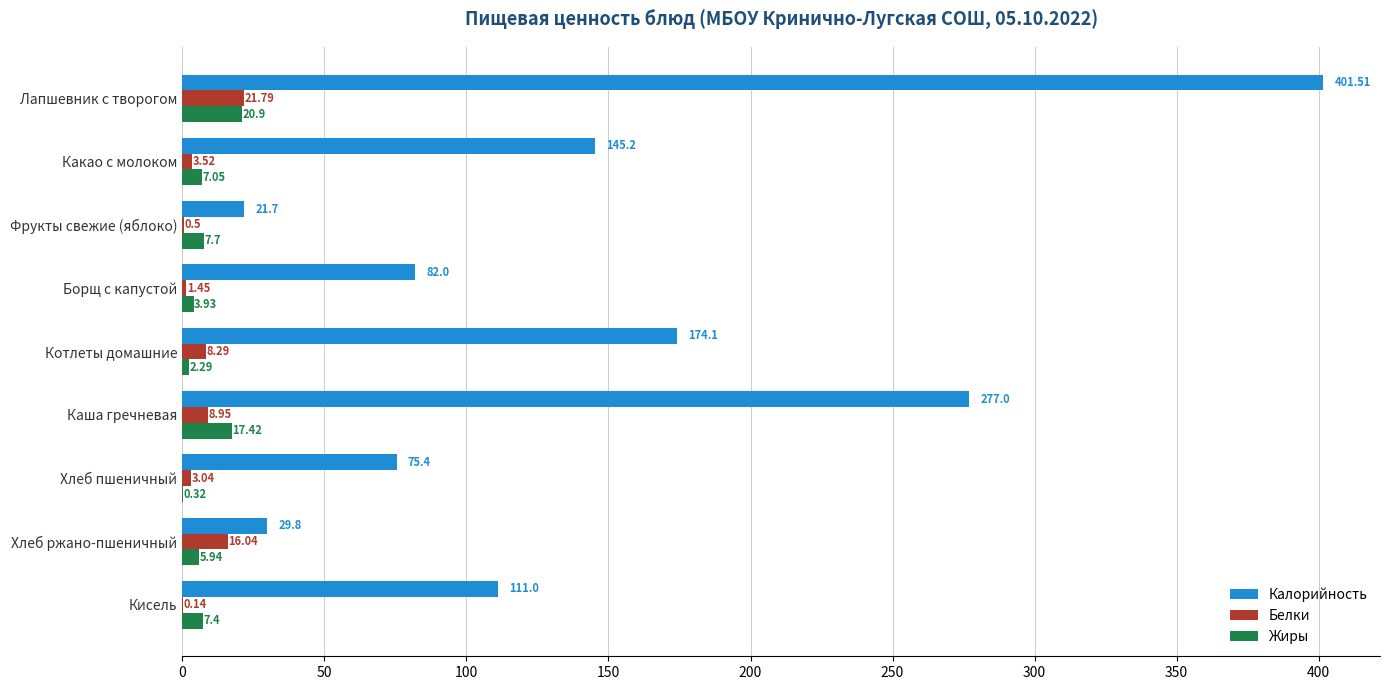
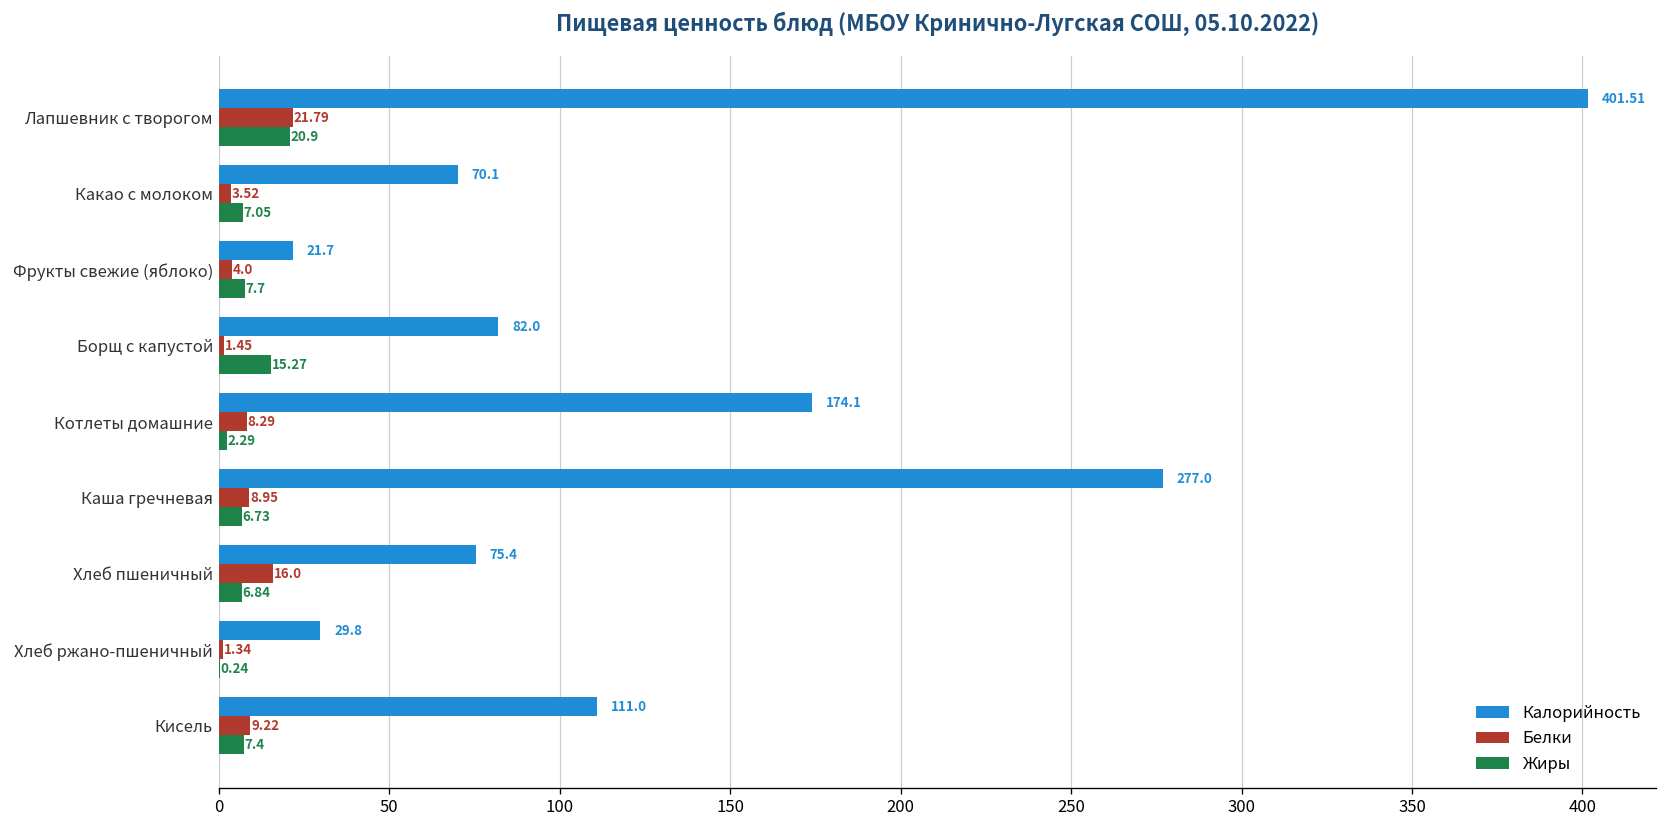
  {
    "Калорийность": {
      "Лапшевник с творогом": 401.51,
-     "Какао с молоком": 145.2,
+     "Какао с молоком": 70.1,
      "Фрукты свежие (яблоко)": 21.7,
      "Борщ с капустой": 82.0,
      "Котлеты домашние": 174.1,
      "Каша гречневая": 277.0,
      "Хлеб пшеничный": 75.4,
      "Хлеб ржано-пшеничный": 29.8,
      "Кисель": 111.0
    },
    "Белки": {
      "Лапшевник с творогом": 21.79,
      "Какао с молоком": 3.52,
-     "Фрукты свежие (яблоко)": 0.5,
+     "Фрукты свежие (яблоко)": 4.0,
      "Борщ с капустой": 1.45,
      "Котлеты домашние": 8.29,
      "Каша гречневая": 8.95,
-     "Хлеб пшеничный": 3.04,
-     "Хлеб ржано-пшеничный": 16.04,
-     "Кисель": 0.14
+     "Хлеб пшеничный": 16.0,
+     "Хлеб ржано-пшеничный": 1.34,
+     "Кисель": 9.22
    },
    "Жиры": {
      "Лапшевник с творогом": 20.9,
      "Какао с молоком": 7.05,
      "Фрукты свежие (яблоко)": 7.7,
-     "Борщ с капустой": 3.93,
+     "Борщ с капустой": 15.27,
      "Котлеты домашние": 2.29,
-     "Каша гречневая": 17.42,
-     "Хлеб пшеничный": 0.32,
-     "Хлеб ржано-пшеничный": 5.94,
+     "Каша гречневая": 6.73,
+     "Хлеб пшеничный": 6.84,
+     "Хлеб ржано-пшеничный": 0.24,
      "Кисель": 7.4
    }
  }
